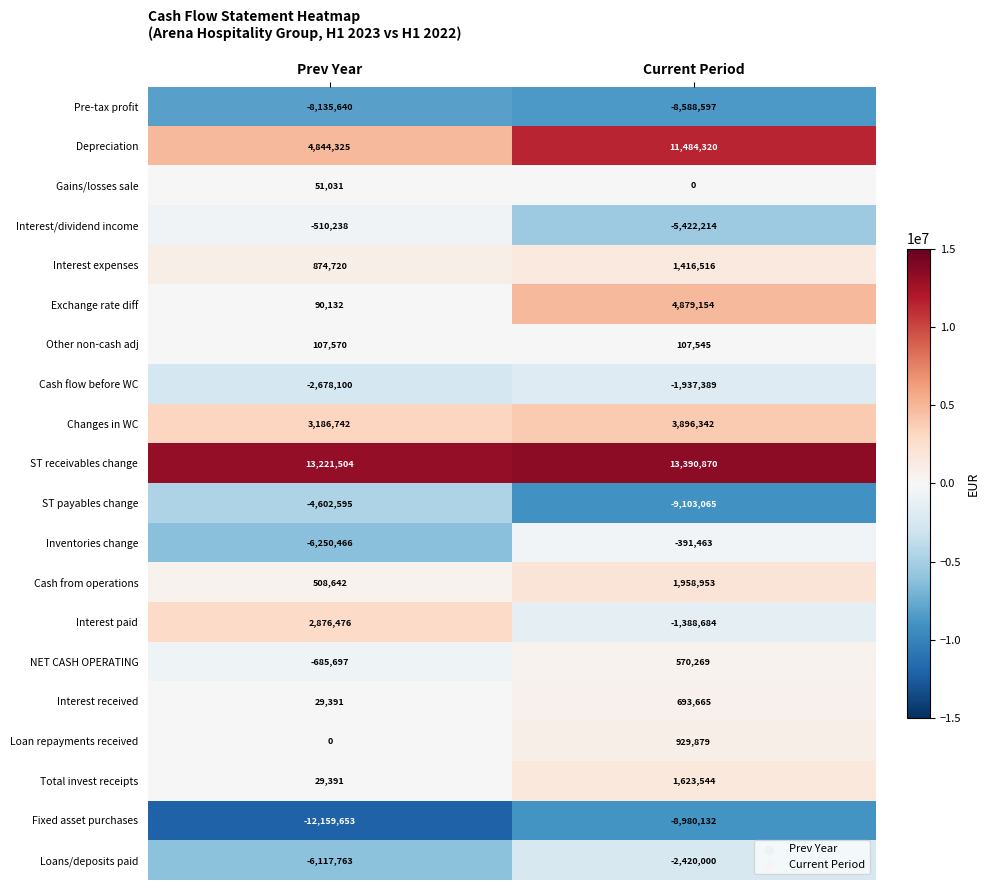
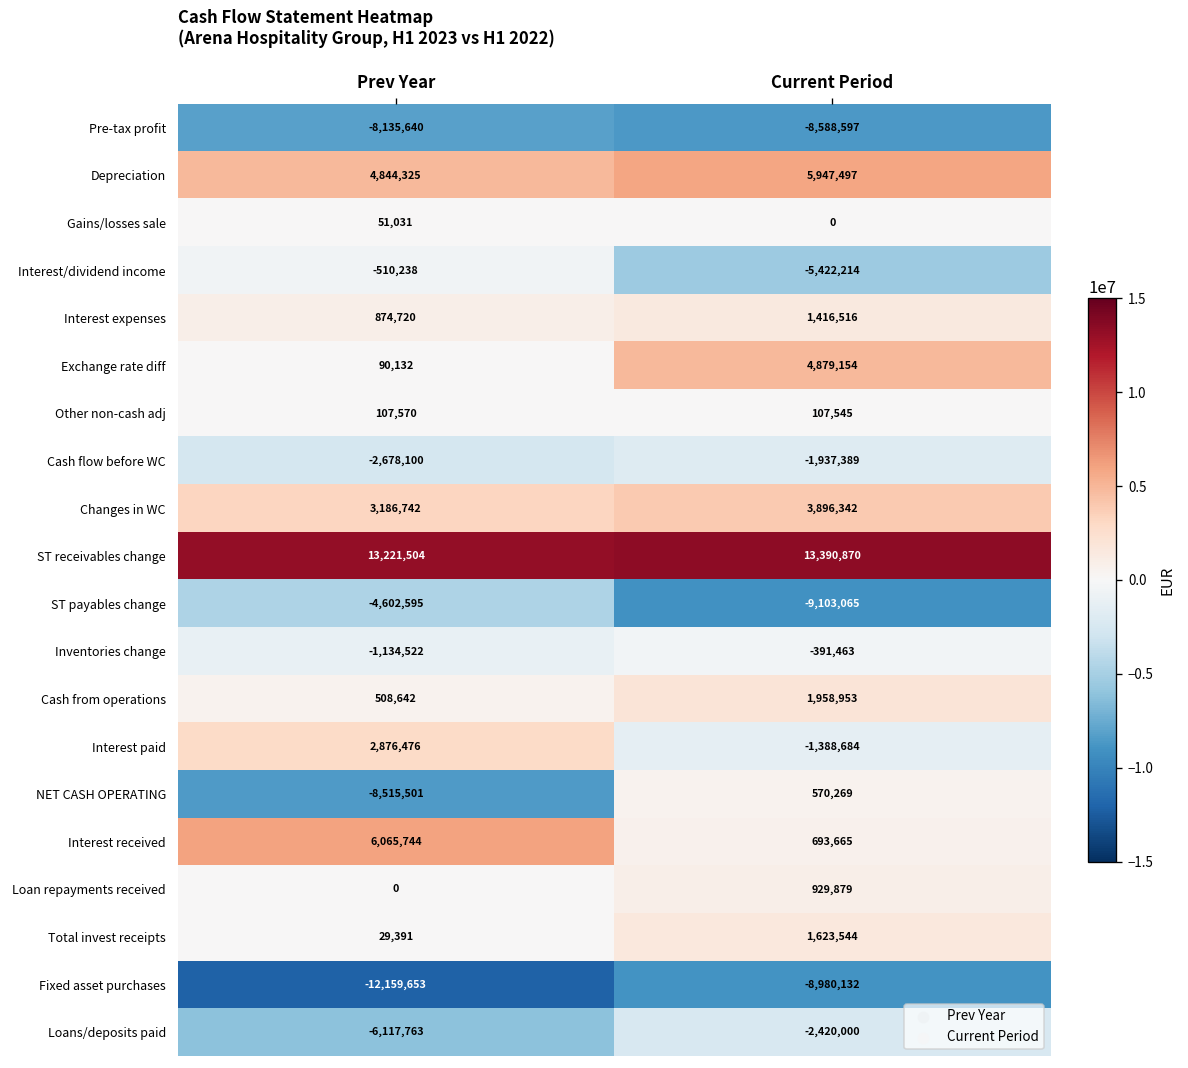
  {
    "Pre-tax profit": {
      "Prev Year": "-8,135,640",
      "Current Period": "-8,588,597"
    },
    "Depreciation": {
      "Prev Year": "4,844,325",
-     "Current Period": "11,484,320"
+     "Current Period": "5,947,497"
    },
    "Gains/losses sale": {
      "Prev Year": "51,031",
      "Current Period": "0"
    },
    "Interest/dividend income": {
      "Prev Year": "-510,238",
      "Current Period": "-5,422,214"
    },
    "Interest expenses": {
      "Prev Year": "874,720",
      "Current Period": "1,416,516"
    },
    "Exchange rate diff": {
      "Prev Year": "90,132",
      "Current Period": "4,879,154"
    },
    "Other non-cash adj": {
      "Prev Year": "107,570",
      "Current Period": "107,545"
    },
    "Cash flow before WC": {
      "Prev Year": "-2,678,100",
      "Current Period": "-1,937,389"
    },
    "Changes in WC": {
      "Prev Year": "3,186,742",
      "Current Period": "3,896,342"
    },
    "ST receivables change": {
      "Prev Year": "13,221,504",
      "Current Period": "13,390,870"
    },
    "ST payables change": {
      "Prev Year": "-4,602,595",
      "Current Period": "-9,103,065"
    },
    "Inventories change": {
-     "Prev Year": "-6,250,466",
+     "Prev Year": "-1,134,522",
      "Current Period": "-391,463"
    },
    "Cash from operations": {
      "Prev Year": "508,642",
      "Current Period": "1,958,953"
    },
    "Interest paid": {
      "Prev Year": "2,876,476",
      "Current Period": "-1,388,684"
    },
    "NET CASH OPERATING": {
-     "Prev Year": "-685,697",
+     "Prev Year": "-8,515,501",
      "Current Period": "570,269"
    },
    "Interest received": {
-     "Prev Year": "29,391",
+     "Prev Year": "6,065,744",
      "Current Period": "693,665"
    },
    "Loan repayments received": {
      "Prev Year": "0",
      "Current Period": "929,879"
    },
    "Total invest receipts": {
      "Prev Year": "29,391",
      "Current Period": "1,623,544"
    },
    "Fixed asset purchases": {
      "Prev Year": "-12,159,653",
      "Current Period": "-8,980,132"
    },
    "Loans/deposits paid": {
      "Prev Year": "-6,117,763",
      "Current Period": "-2,420,000"
    }
  }
